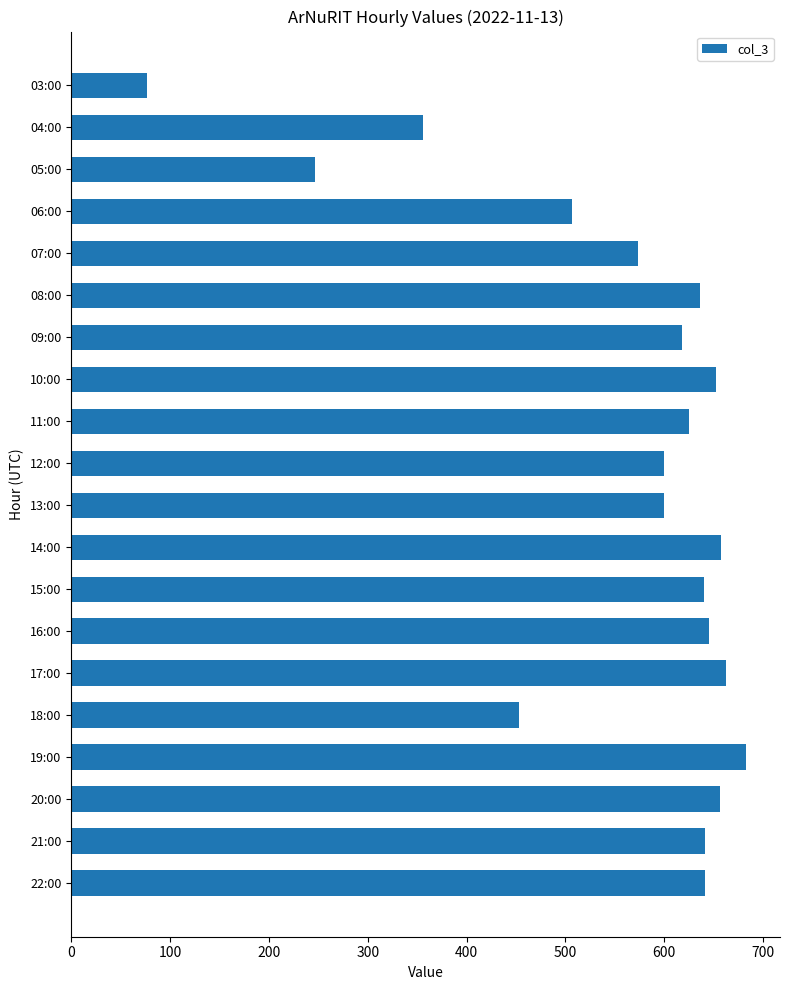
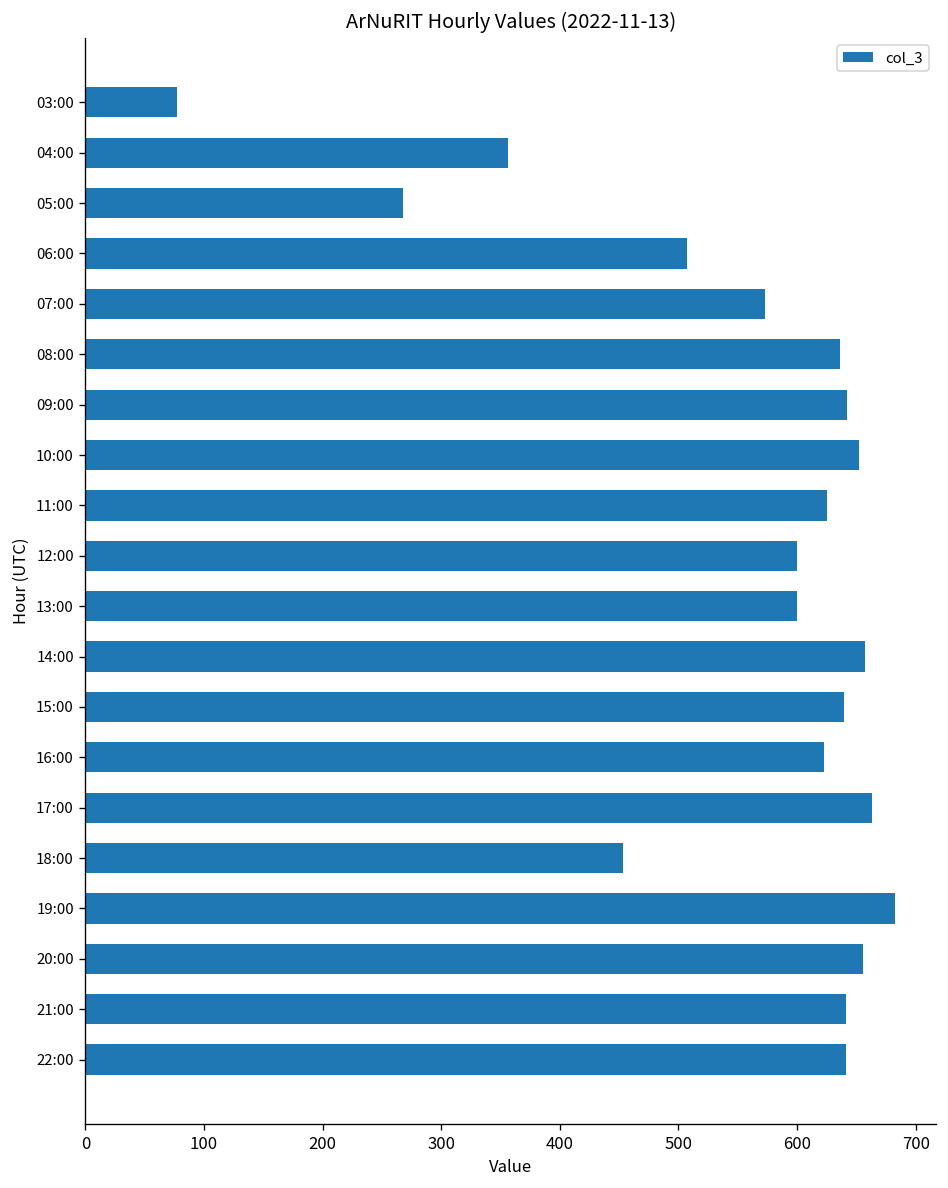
  {
    "03:00": 80,
    "04:00": 360,
-   "05:00": 250,
+   "05:00": 270,
    "06:00": 510,
    "07:00": 570,
    "08:00": 640,
-   "09:00": 620,
+   "09:00": 640,
    "10:00": 650,
    "11:00": 630,
    "12:00": 600,
    "13:00": 600,
    "14:00": 660,
    "15:00": 640,
-   "16:00": 650,
+   "16:00": 620,
    "17:00": 660,
    "18:00": 450,
    "19:00": 680,
    "20:00": 660,
    "21:00": 640,
    "22:00": 640
  }
